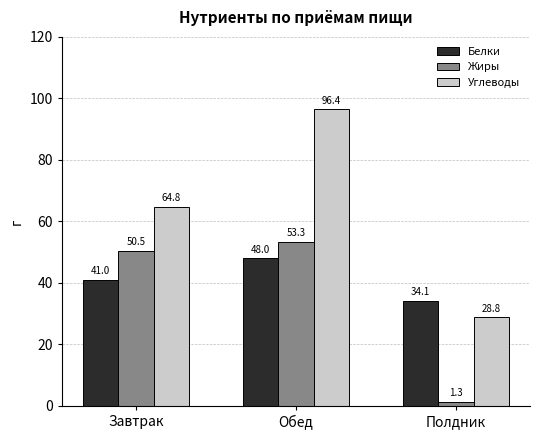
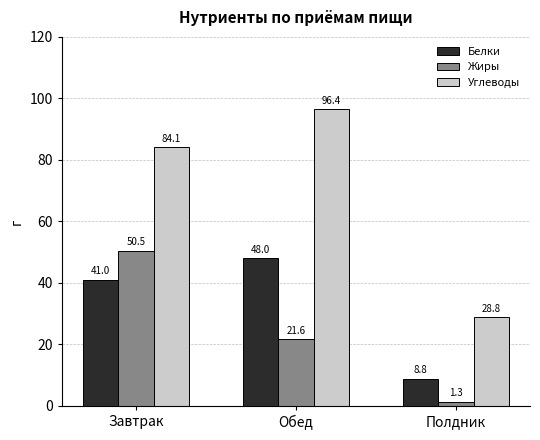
  {
    "Белки": {
      "Завтрак": 41.0,
      "Обед": 48.0,
-     "Полдник": 34.1
+     "Полдник": 8.8
    },
    "Жиры": {
      "Завтрак": 50.5,
-     "Обед": 53.3,
+     "Обед": 21.6,
      "Полдник": 1.3
    },
    "Углеводы": {
-     "Завтрак": 64.8,
+     "Завтрак": 84.1,
      "Обед": 96.4,
      "Полдник": 28.8
    }
  }
